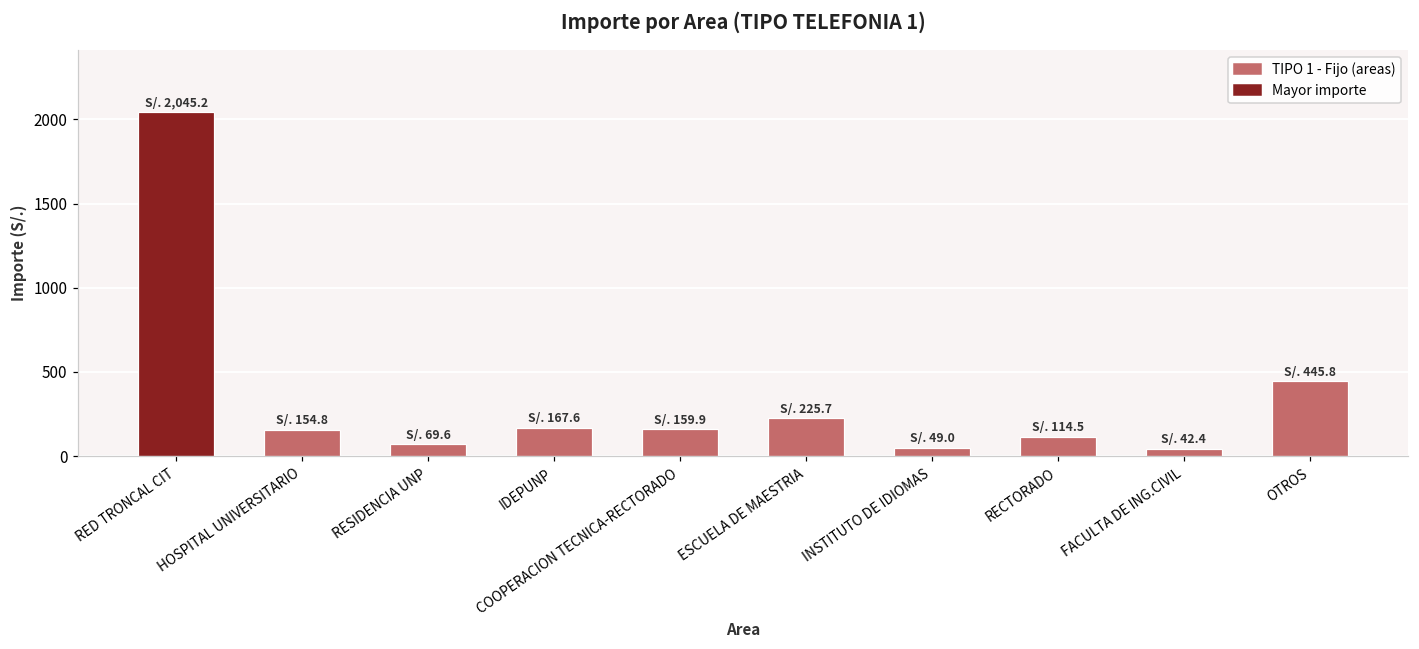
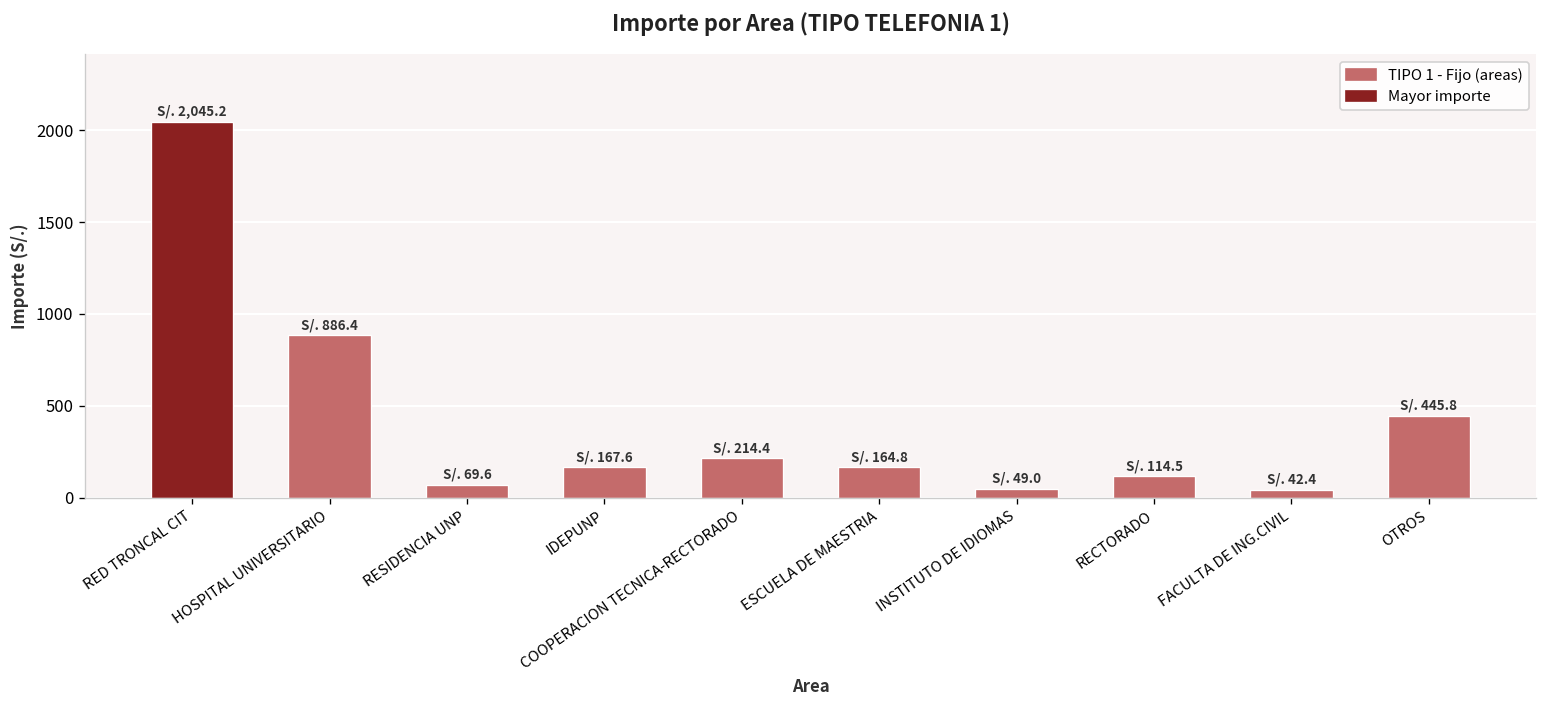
  {
    "RED TRONCAL CIT": "2,045.2",
-   "HOSPITAL UNIVERSITARIO": "154.8",
+   "HOSPITAL UNIVERSITARIO": "886.4",
    "RESIDENCIA UNP": "69.6",
    "IDEPUNP": "167.6",
-   "COOPERACION TECNICA-RECTORADO": "159.9",
-   "ESCUELA DE MAESTRIA": "225.7",
+   "COOPERACION TECNICA-RECTORADO": "214.4",
+   "ESCUELA DE MAESTRIA": "164.8",
    "INSTITUTO DE IDIOMAS": "49.0",
    "RECTORADO": "114.5",
    "FACULTA DE ING.CIVIL": "42.4",
    "OTROS": "445.8"
  }
